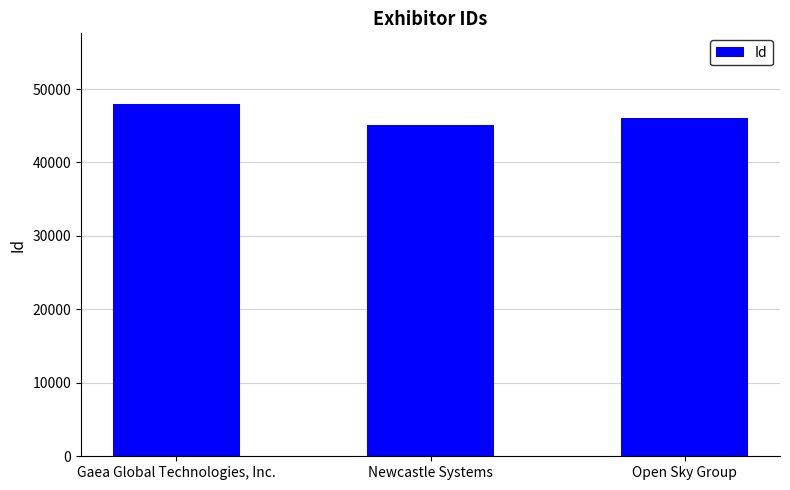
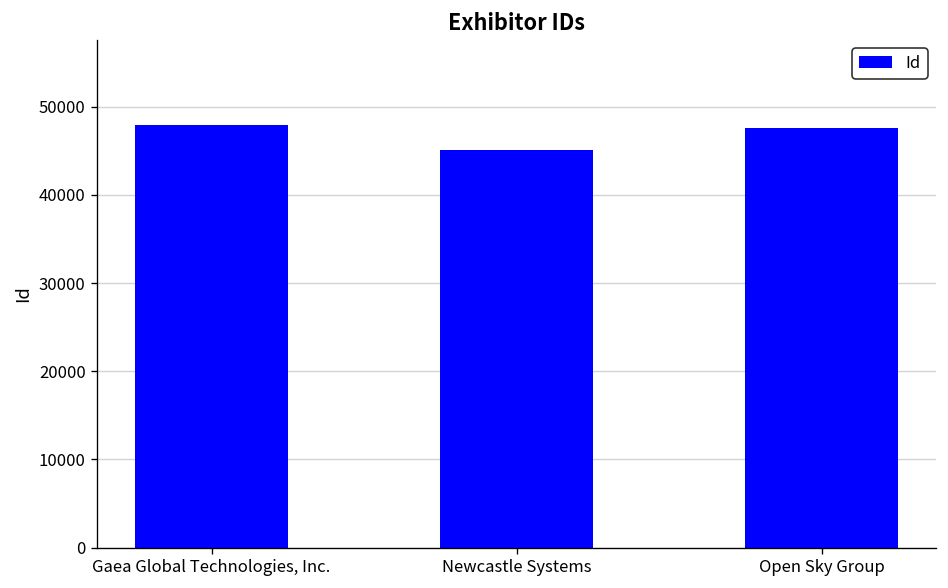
  {
    "Gaea Global Technologies, Inc.": 48000,
    "Newcastle Systems": 45000,
-   "Open Sky Group": 46000
+   "Open Sky Group": 48000
  }
